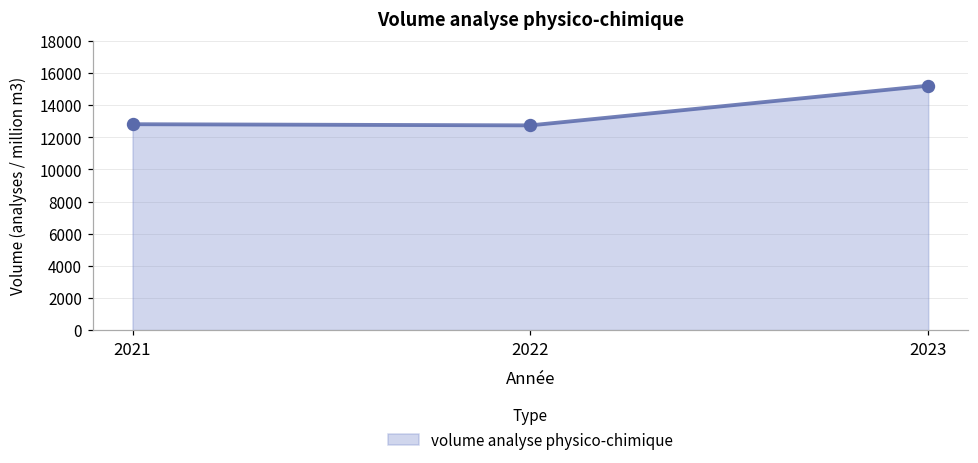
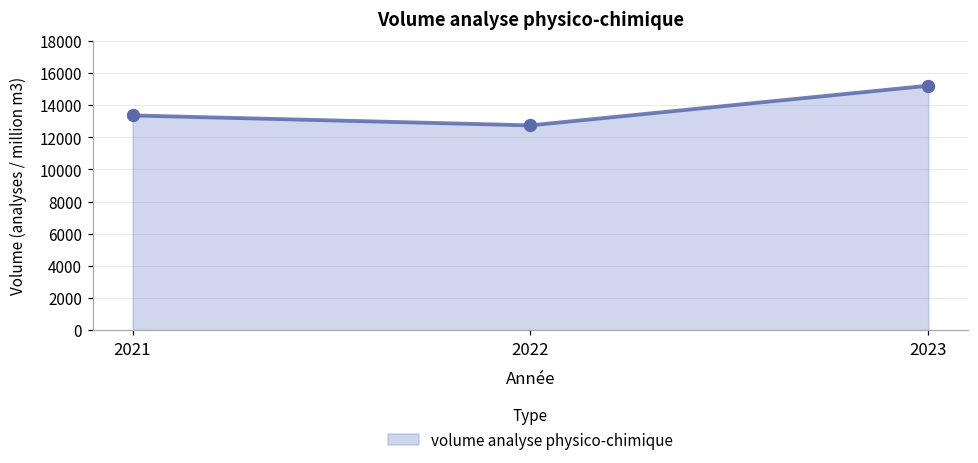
  {
-   "2021": 12800,
+   "2021": 13400,
    "2022": 12700,
    "2023": 15200
  }
